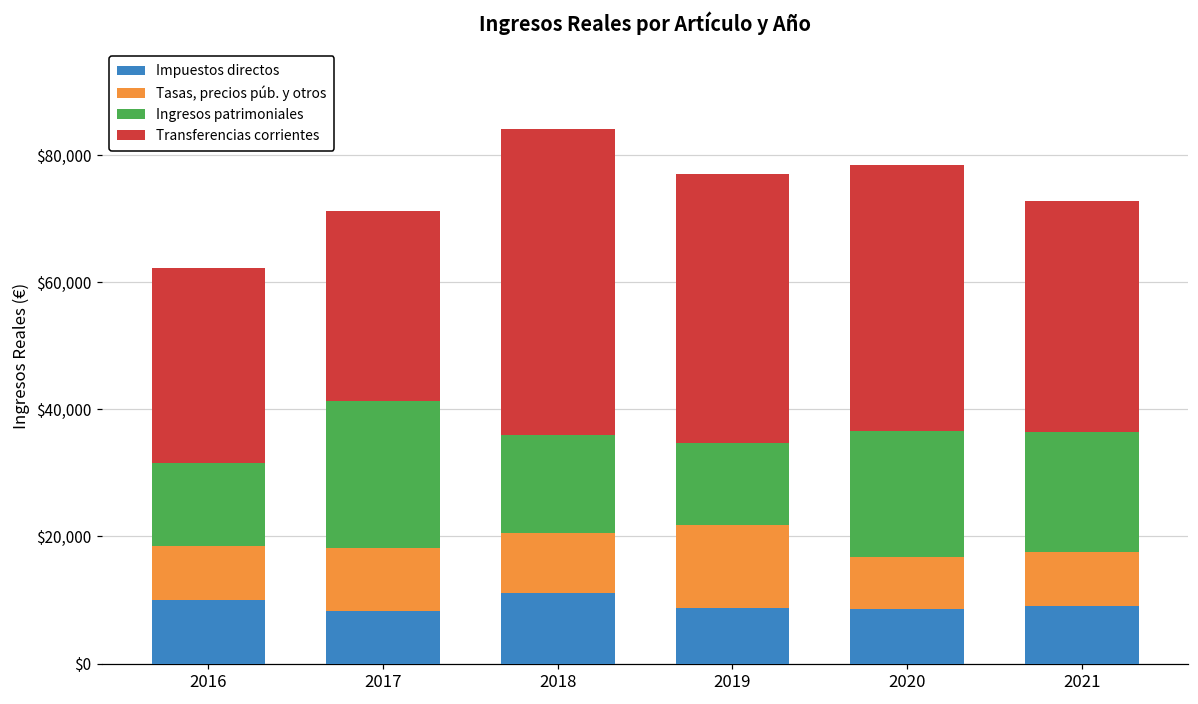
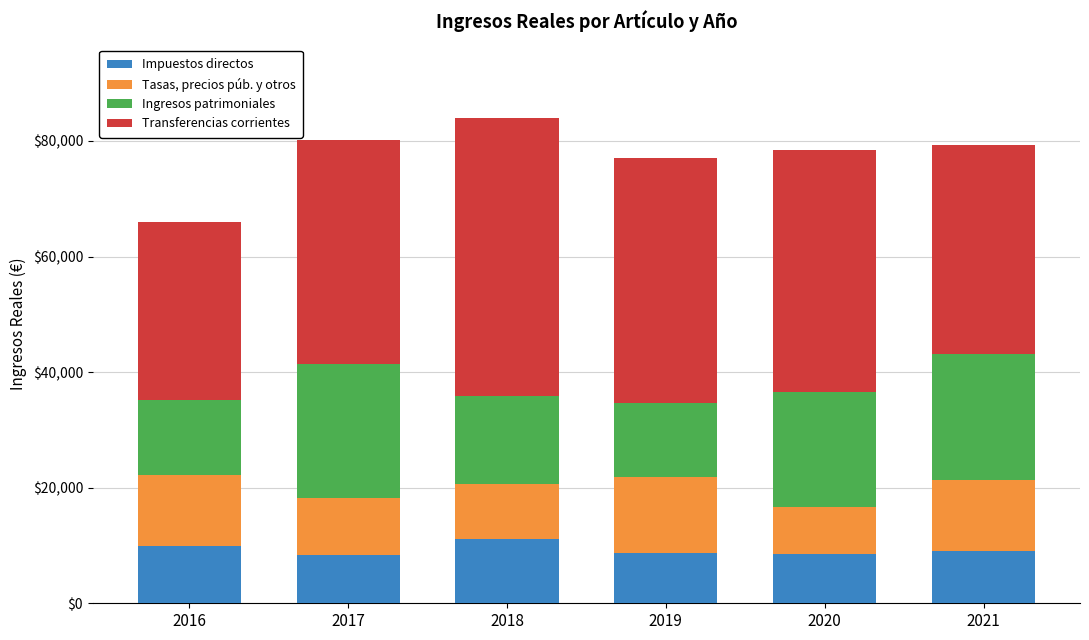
  {
    "Impuestos directos": {
      "2016": "$10,000",
      "2017": "$8,000",
      "2018": "$11,000",
      "2019": "$9,000",
      "2020": "$9,000",
      "2021": "$9,000"
    },
    "Tasas, precios púb. y otros": {
-     "2016": "$9,000",
+     "2016": "$12,000",
      "2017": "$10,000",
      "2018": "$9,000",
      "2019": "$13,000",
      "2020": "$8,000",
-     "2021": "$9,000"
+     "2021": "$12,000"
    },
    "Ingresos patrimoniales": {
      "2016": "$13,000",
      "2017": "$23,000",
      "2018": "$15,000",
      "2019": "$13,000",
      "2020": "$20,000",
-     "2021": "$19,000"
+     "2021": "$22,000"
    },
    "Transferencias corrientes": {
      "2016": "$31,000",
-     "2017": "$30,000",
+     "2017": "$39,000",
      "2018": "$48,000",
      "2019": "$42,000",
      "2020": "$42,000",
      "2021": "$36,000"
    }
  }
